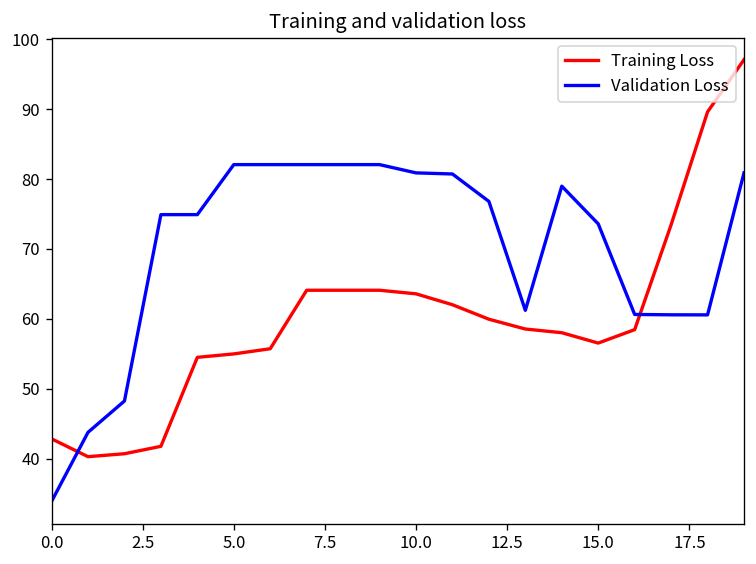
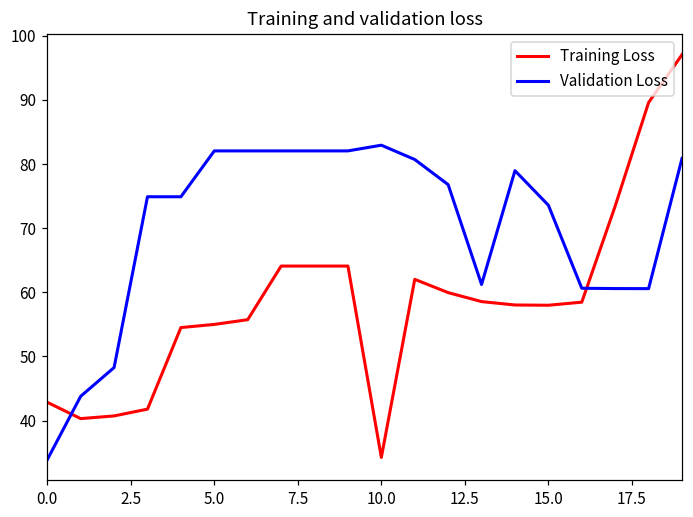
  {
    "Training Loss": {
      "0.0": 43,
      "5.0": 55,
-     "10.0": 64,
-     "15.0": 57
+     "10.0": 34,
+     "15.0": 58
    },
    "Validation Loss": {
      "0.0": 34,
      "5.0": 82,
-     "10.0": 81,
+     "10.0": 83,
      "15.0": 74
    }
  }
